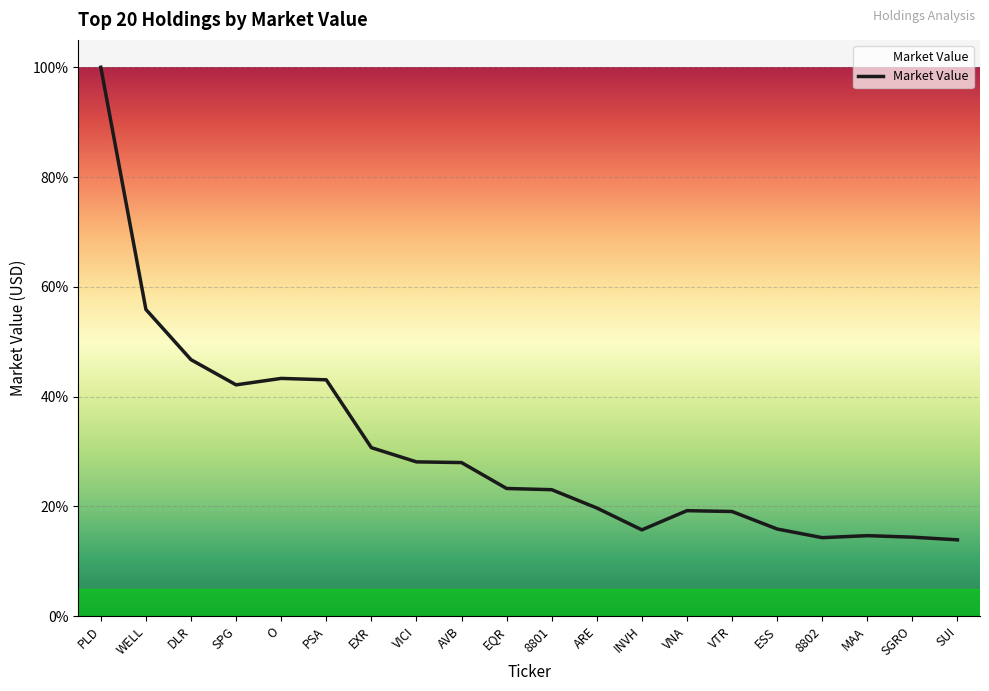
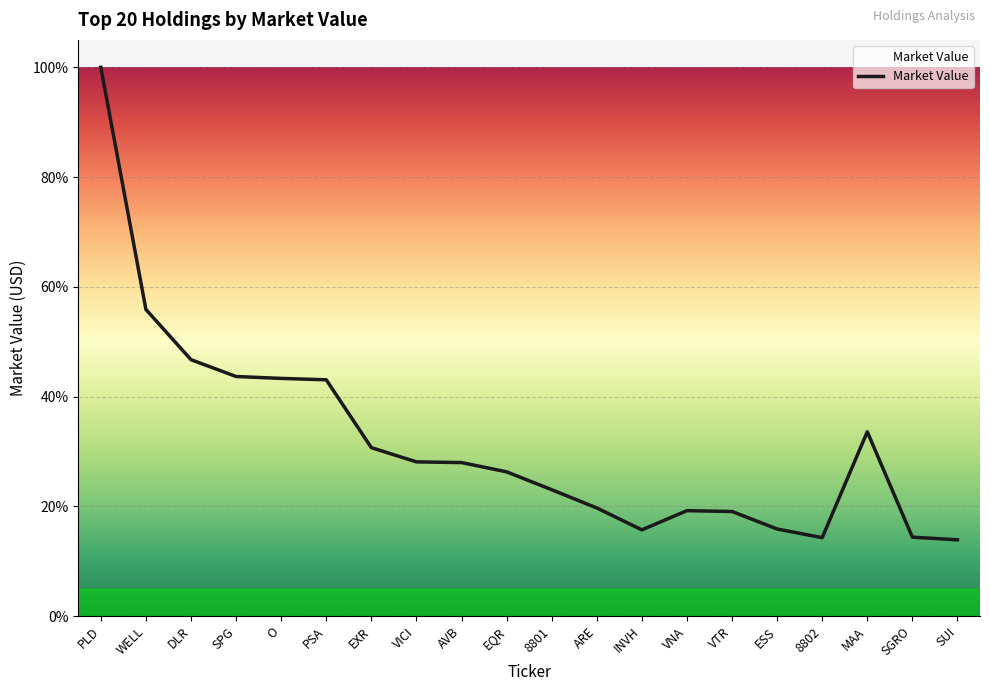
  {
    "PLD": "100%",
    "WELL": "56%",
    "DLR": "47%",
-   "SPG": "42%",
+   "SPG": "44%",
    "O": "43%",
    "PSA": "43%",
    "EXR": "31%",
    "VICI": "28%",
    "AVB": "28%",
-   "EQR": "23%",
+   "EQR": "26%",
    "8801": "23%",
    "ARE": "20%",
    "INVH": "16%",
    "VNA": "19%",
    "VTR": "19%",
    "ESS": "16%",
    "8802": "14%",
-   "MAA": "15%",
+   "MAA": "34%",
    "SGRO": "14%",
    "SUI": "14%"
  }
